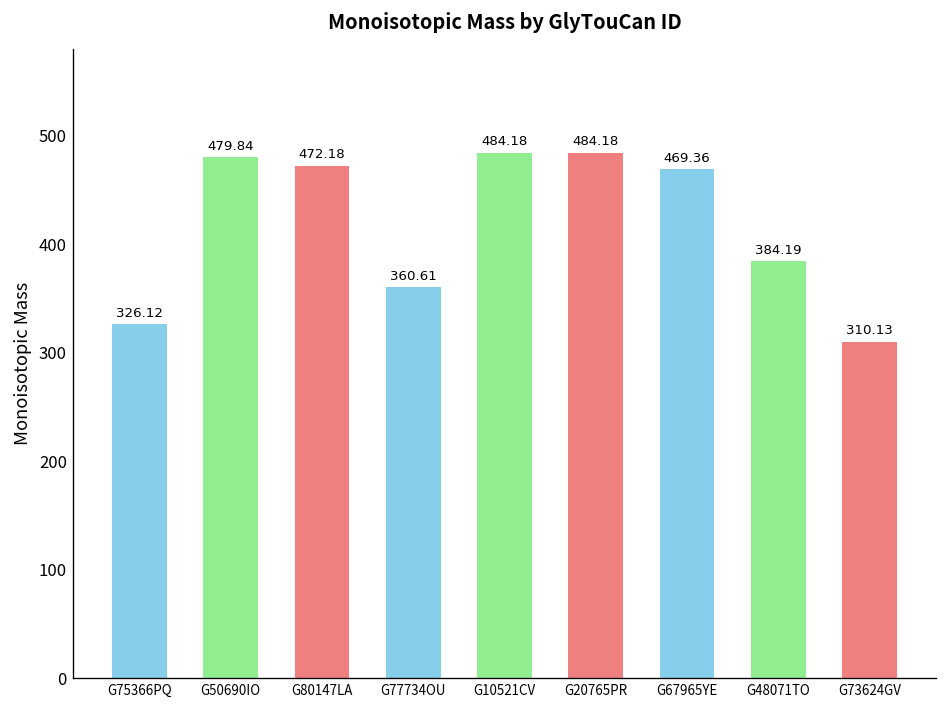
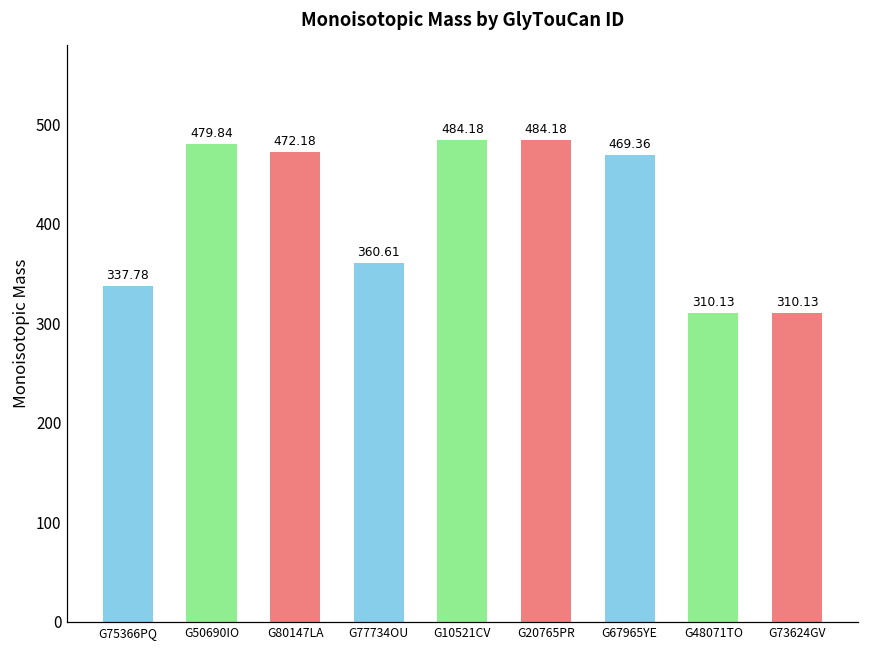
  {
-   "G75366PQ": 326.12,
+   "G75366PQ": 337.78,
    "G50690IO": 479.84,
    "G80147LA": 472.18,
    "G77734OU": 360.61,
    "G10521CV": 484.18,
    "G20765PR": 484.18,
    "G67965YE": 469.36,
-   "G48071TO": 384.19,
+   "G48071TO": 310.13,
    "G73624GV": 310.13
  }
